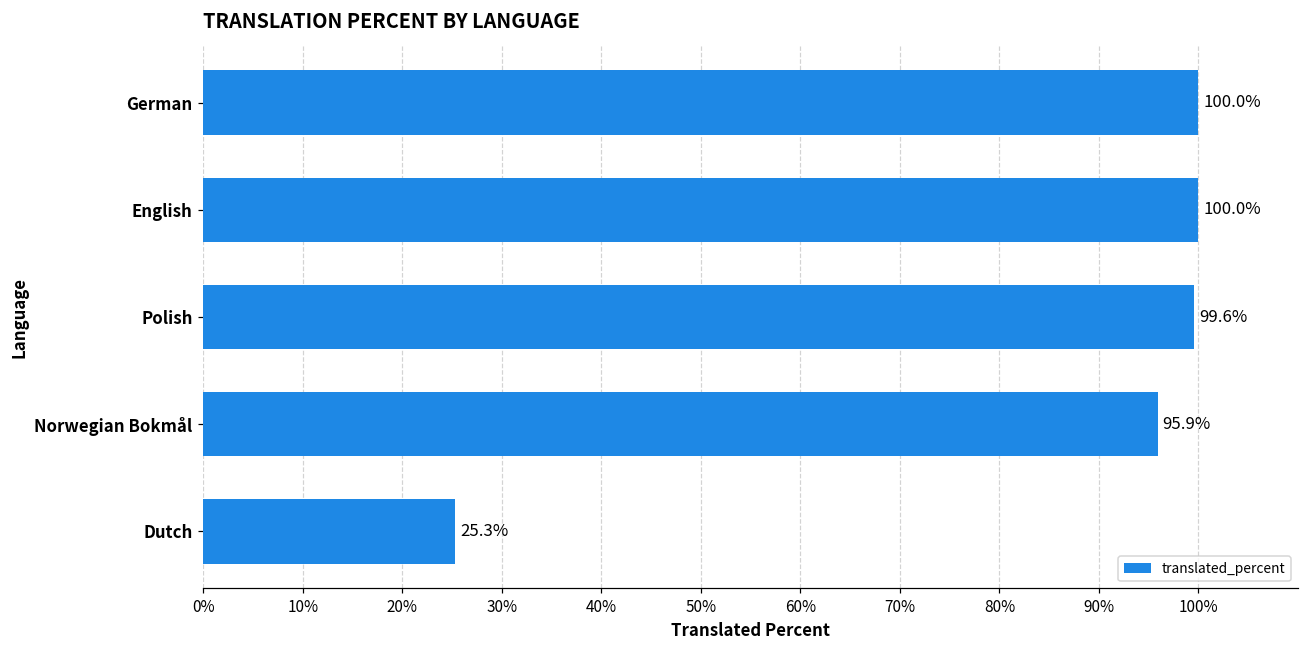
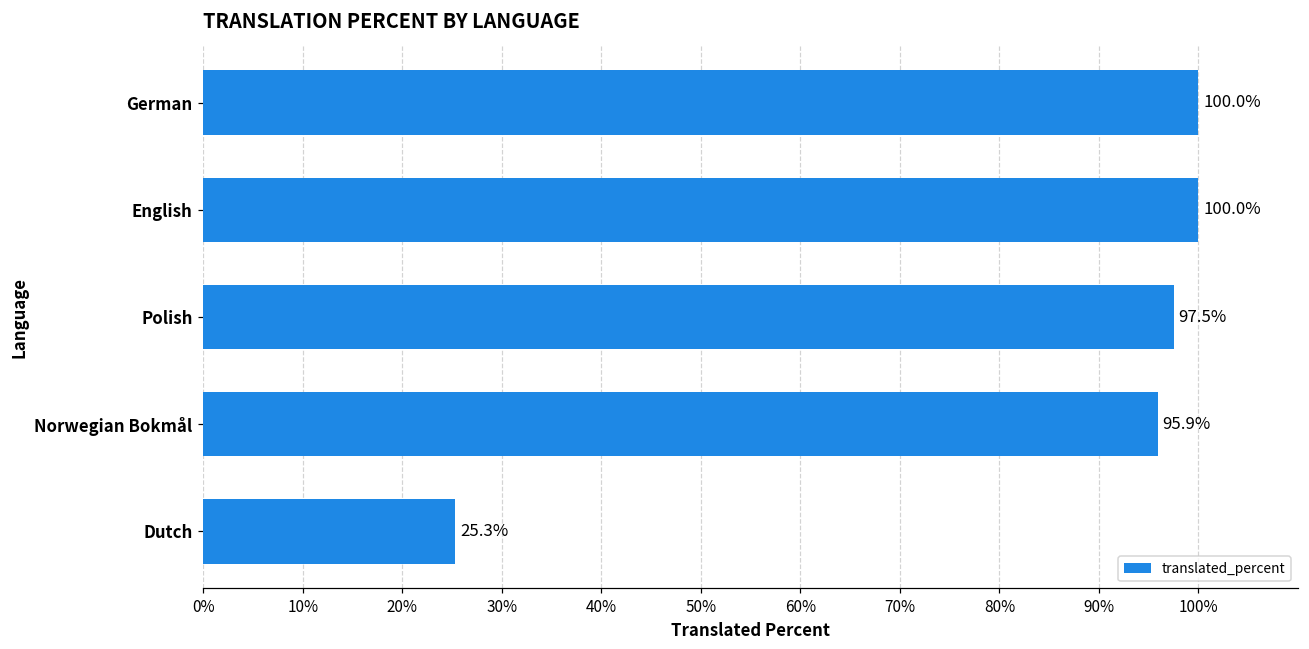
  {
    "German": "100.0%",
    "English": "100.0%",
-   "Polish": "99.6%",
+   "Polish": "97.5%",
    "Norwegian Bokmål": "95.9%",
    "Dutch": "25.3%"
  }
